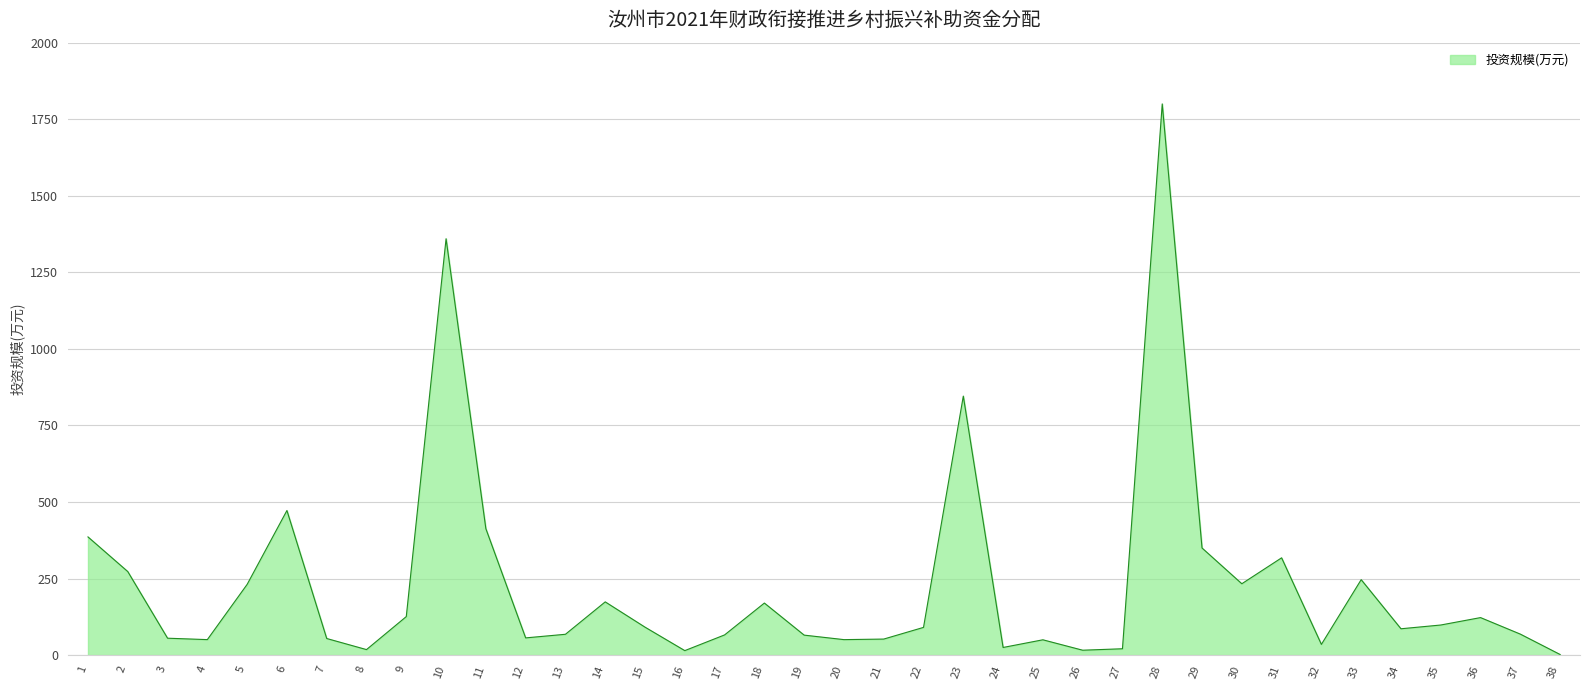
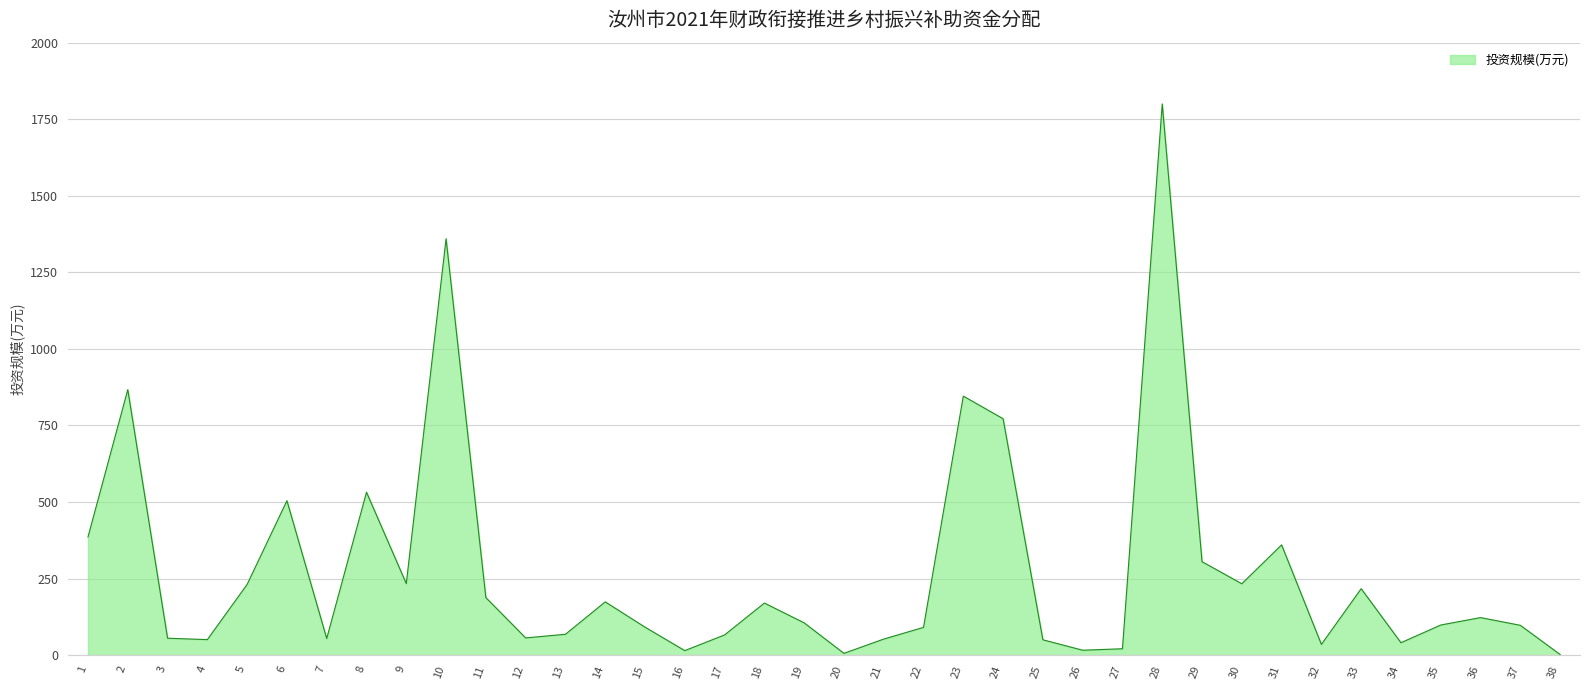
  {
    "1": 390,
-   "2": 270,
+   "2": 870,
    "3": 60,
    "4": 50,
    "5": 230,
-   "6": 470,
+   "6": 500,
    "7": 50,
-   "8": 20,
-   "9": 130,
+   "8": 530,
+   "9": 230,
    "10": 1360,
-   "11": 410,
+   "11": 190,
    "12": 60,
    "13": 70,
    "14": 170,
    "15": 90,
    "16": 10,
    "17": 70,
    "18": 170,
-   "19": 70,
-   "20": 50,
+   "19": 110,
+   "20": 10,
    "21": 50,
    "22": 90,
    "23": 850,
-   "24": 20,
+   "24": 770,
    "25": 50,
    "26": 20,
    "27": 20,
    "28": 1800,
-   "29": 350,
+   "29": 310,
    "30": 230,
-   "31": 320,
+   "31": 360,
    "32": 40,
-   "33": 250,
-   "34": 90,
+   "33": 220,
+   "34": 40,
    "35": 100,
    "36": 120,
-   "37": 70,
+   "37": 100,
    "38": 0
  }
